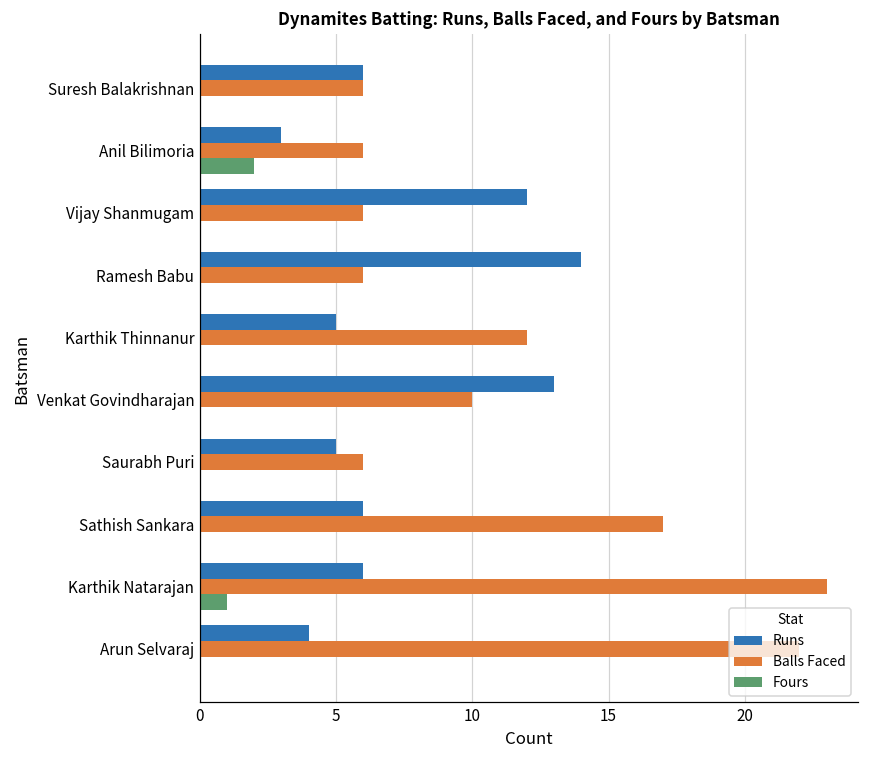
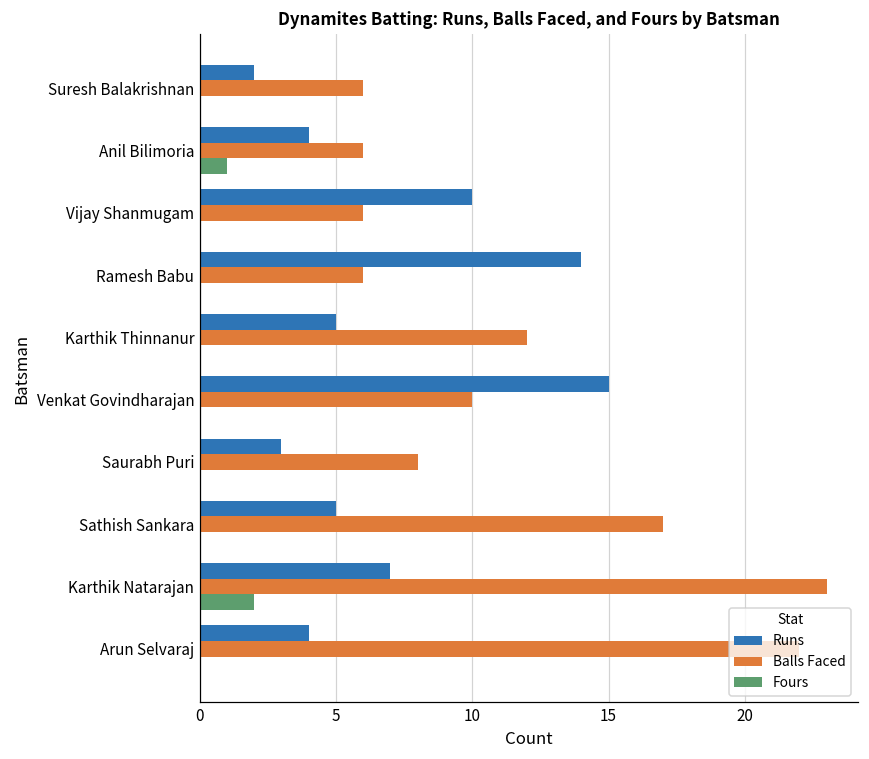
  {
    "Runs": {
-     "Suresh Balakrishnan": 6,
-     "Anil Bilimoria": 3,
-     "Vijay Shanmugam": 12,
+     "Suresh Balakrishnan": 2,
+     "Anil Bilimoria": 4,
+     "Vijay Shanmugam": 10,
      "Ramesh Babu": 14,
      "Karthik Thinnanur": 5,
-     "Venkat Govindharajan": 13,
-     "Saurabh Puri": 5,
-     "Sathish Sankara": 6,
-     "Karthik Natarajan": 6,
+     "Venkat Govindharajan": 15,
+     "Saurabh Puri": 3,
+     "Sathish Sankara": 5,
+     "Karthik Natarajan": 7,
      "Arun Selvaraj": 4
    },
    "Balls Faced": {
      "Suresh Balakrishnan": 6,
      "Anil Bilimoria": 6,
      "Vijay Shanmugam": 6,
      "Ramesh Babu": 6,
      "Karthik Thinnanur": 12,
      "Venkat Govindharajan": 10,
-     "Saurabh Puri": 6,
+     "Saurabh Puri": 8,
      "Sathish Sankara": 17,
      "Karthik Natarajan": 23
    },
    "Fours": {
      "Suresh Balakrishnan": 0,
-     "Anil Bilimoria": 2,
+     "Anil Bilimoria": 1,
      "Vijay Shanmugam": 0,
      "Ramesh Babu": 0,
      "Karthik Thinnanur": 0,
      "Venkat Govindharajan": 0,
      "Saurabh Puri": 0,
      "Sathish Sankara": 0,
-     "Karthik Natarajan": 1,
+     "Karthik Natarajan": 2,
      "Arun Selvaraj": 0
    }
  }
